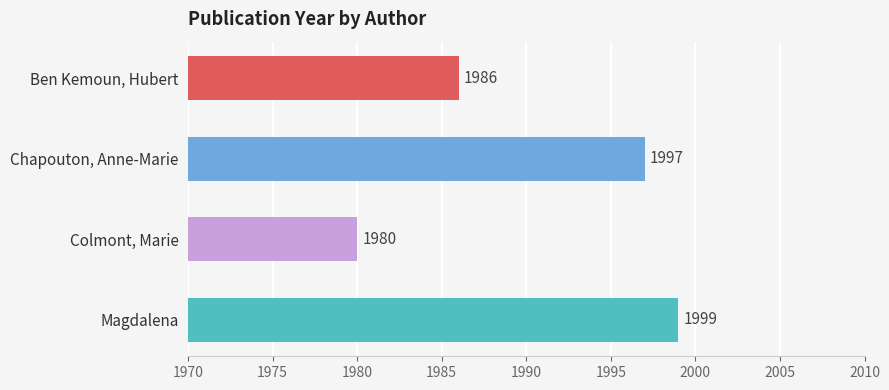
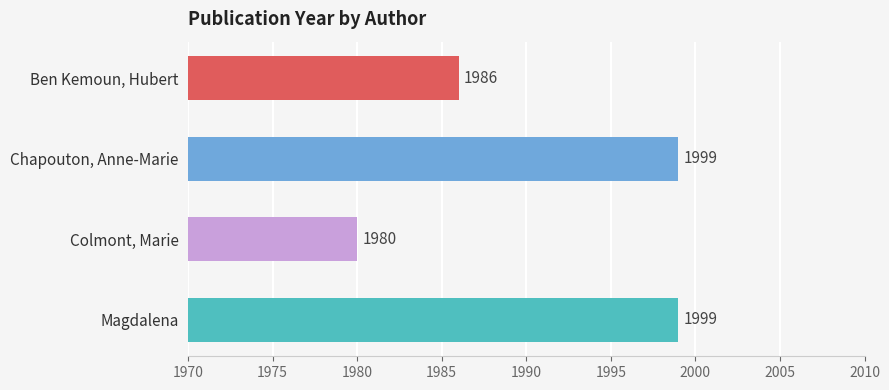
  {
    "Ben Kemoun, Hubert": 1986,
-   "Chapouton, Anne-Marie": 1997,
+   "Chapouton, Anne-Marie": 1999,
    "Colmont, Marie": 1980,
    "Magdalena": 1999
  }
